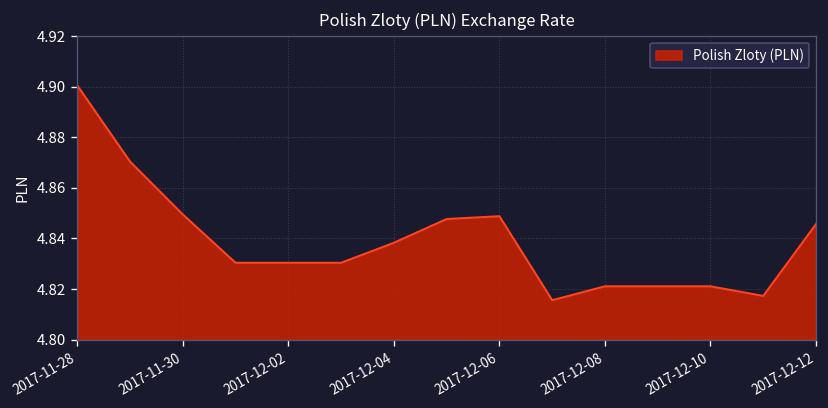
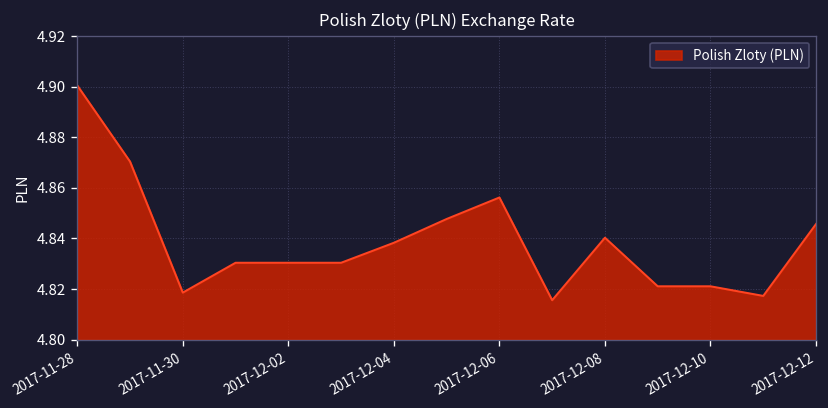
  {
    "2017-11-28": 4.901,
-   "2017-11-30": 4.850,
+   "2017-11-30": 4.819,
    "2017-12-02": 4.830,
    "2017-12-04": 4.838,
-   "2017-12-06": 4.849,
-   "2017-12-08": 4.821,
+   "2017-12-06": 4.856,
+   "2017-12-08": 4.840,
    "2017-12-10": 4.821,
    "2017-12-12": 4.846
  }
